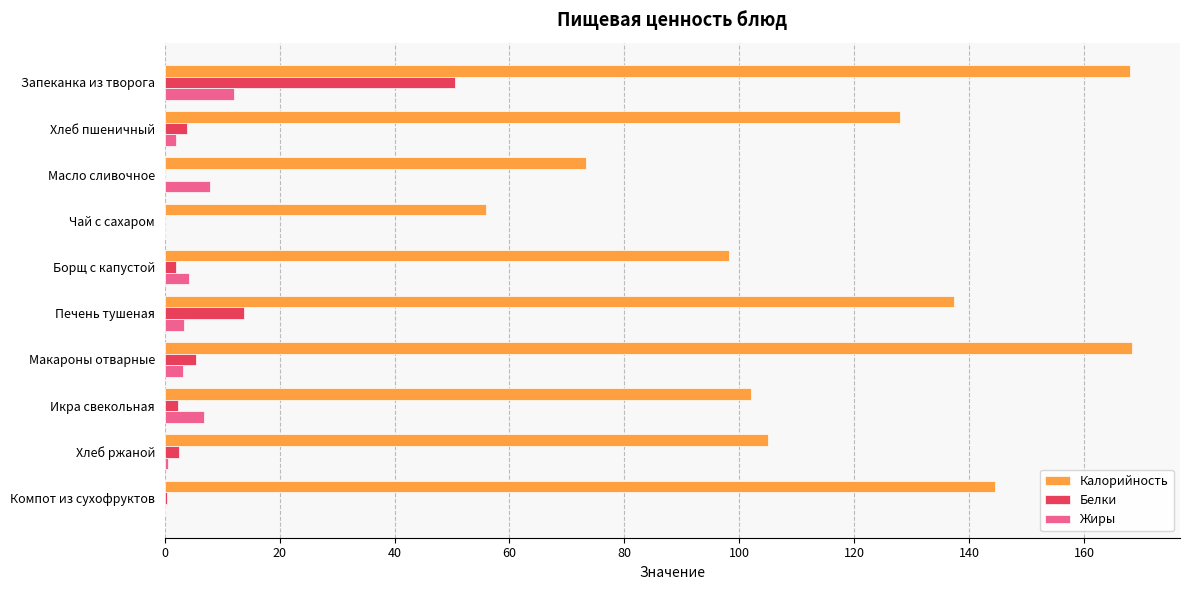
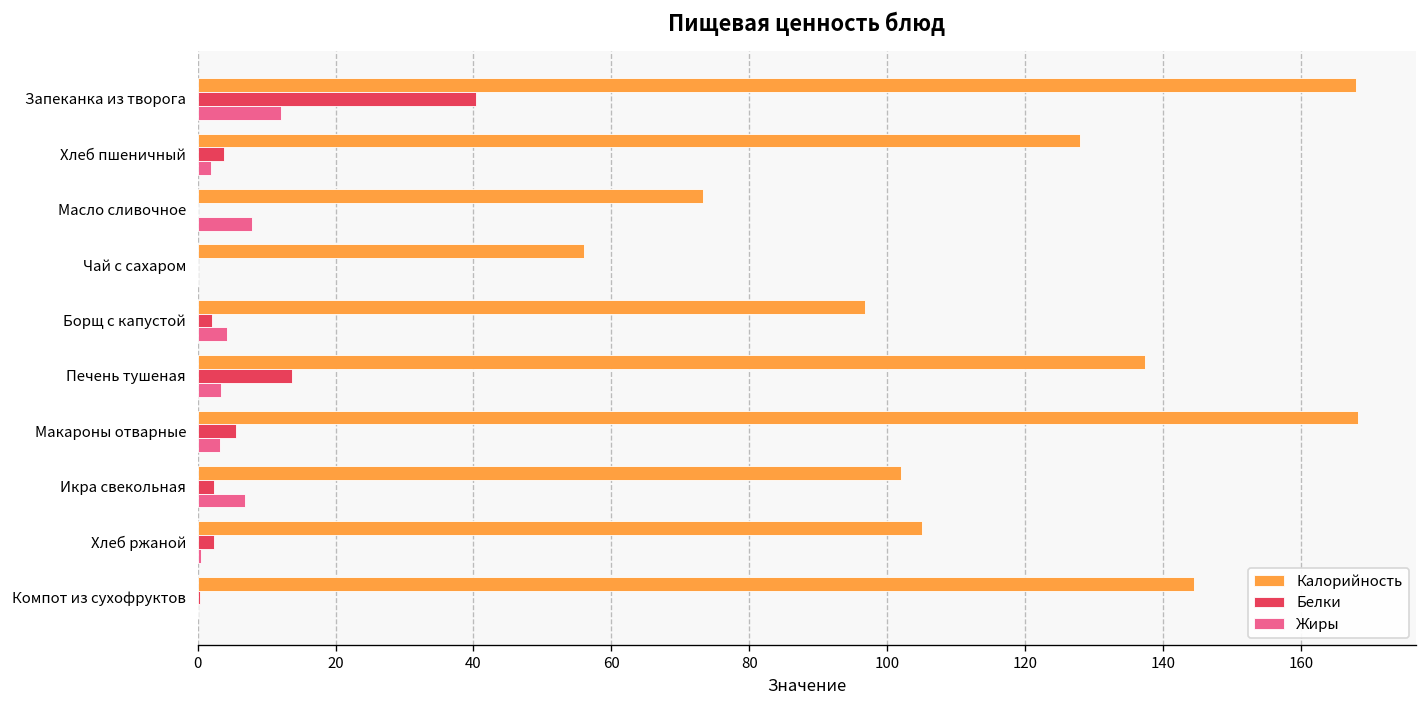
  {
    "Калорийность": {
      "Запеканка из творога": 168,
      "Хлеб пшеничный": 128,
      "Масло сливочное": 73,
      "Чай с сахаром": 56,
-     "Борщ с капустой": 98,
+     "Борщ с капустой": 97,
      "Печень тушеная": 137,
      "Макароны отварные": 168,
      "Икра свекольная": 102,
      "Хлеб ржаной": 105,
      "Компот из сухофруктов": 145
    },
    "Белки": {
-     "Запеканка из творога": 51,
+     "Запеканка из творога": 40,
      "Хлеб пшеничный": 4,
      "Чай с сахаром": 0,
      "Борщ с капустой": 2,
      "Печень тушеная": 14,
      "Макароны отварные": 6,
      "Икра свекольная": 2,
      "Хлеб ржаной": 2
    },
    "Жиры": {
      "Запеканка из творога": 12,
      "Хлеб пшеничный": 2,
      "Масло сливочное": 8,
      "Чай с сахаром": 0,
      "Борщ с капустой": 4,
      "Печень тушеная": 3,
      "Макароны отварные": 3,
      "Икра свекольная": 7,
      "Хлеб ржаной": 1,
      "Компот из сухофруктов": 0
    }
  }
